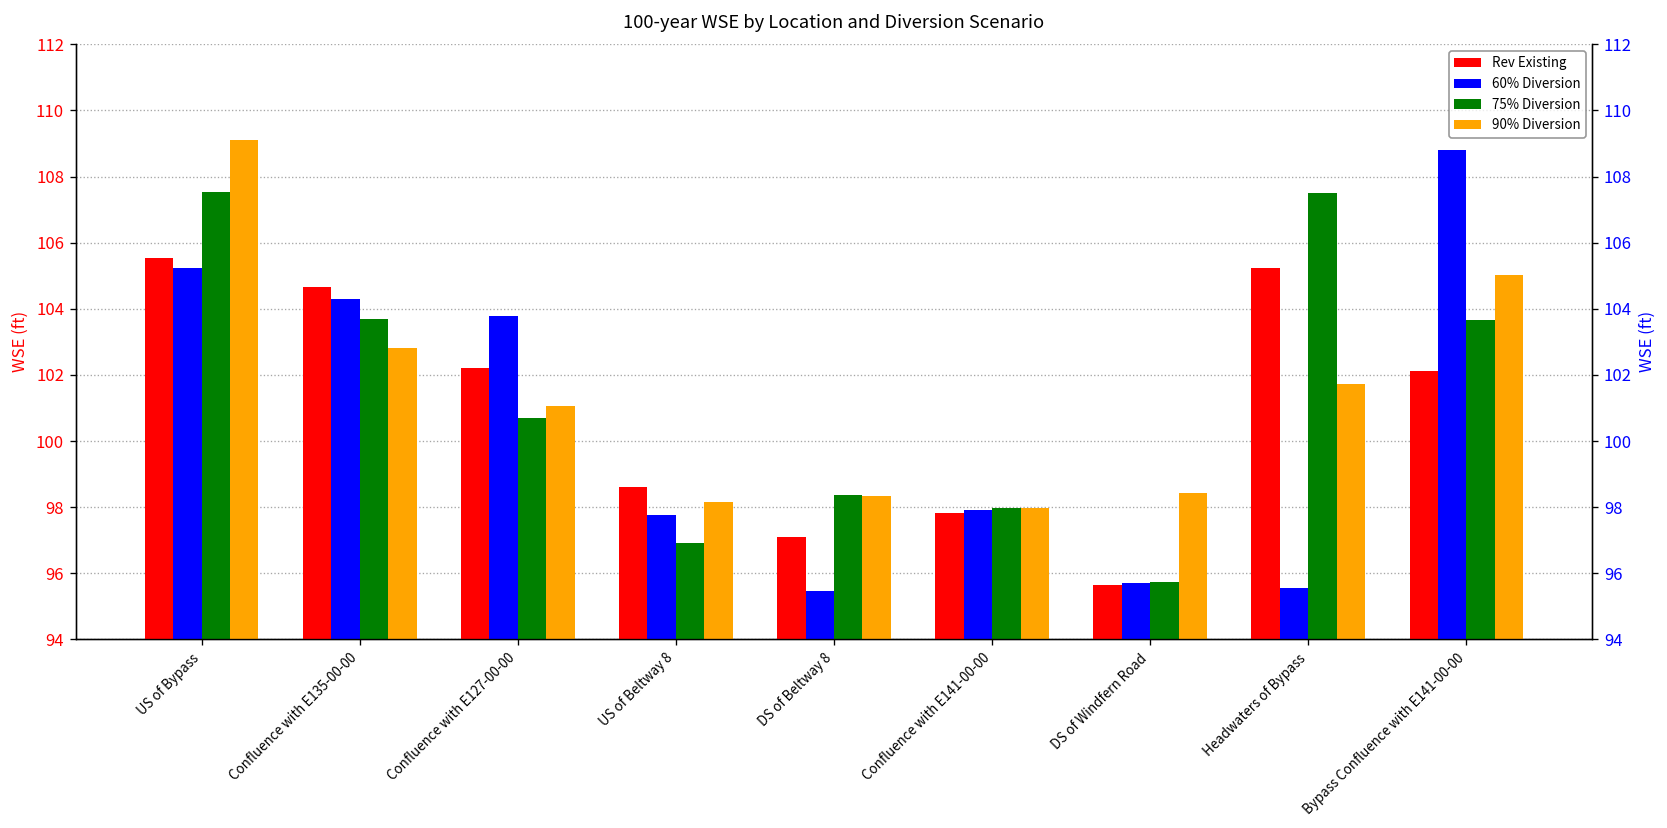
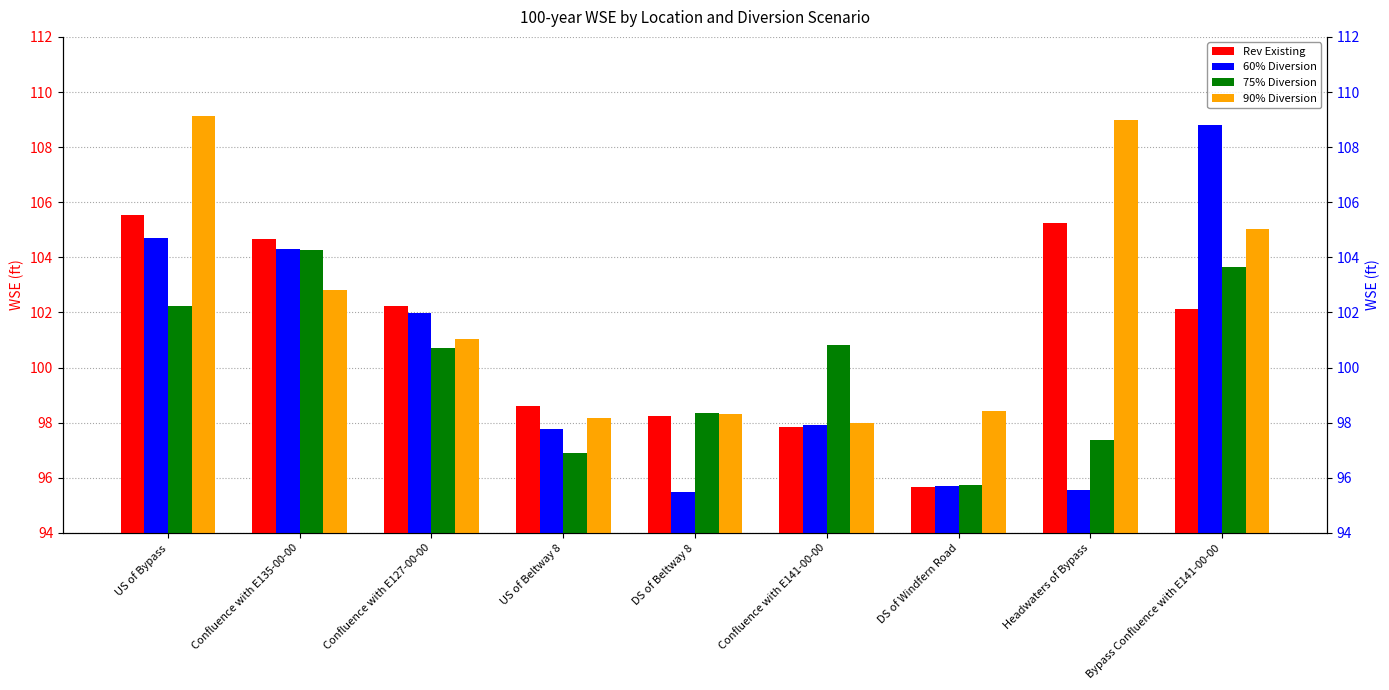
  {
    "Rev Existing": {
      "US of Bypass": 105.5,
      "Confluence with E135-00-00": 104.7,
      "Confluence with E127-00-00": 102.2,
      "US of Beltway 8": 98.6,
-     "DS of Beltway 8": 97.1,
+     "DS of Beltway 8": 98.3,
      "Confluence with E141-00-00": 97.8,
      "DS of Windfern Road": 95.7,
      "Headwaters of Bypass": 105.2,
      "Bypass Confluence with E141-00-00": 102.1
    },
    "60% Diversion": {
-     "US of Bypass": 105.2,
+     "US of Bypass": 104.7,
      "Confluence with E135-00-00": 104.3,
-     "Confluence with E127-00-00": 103.8,
+     "Confluence with E127-00-00": 102.0,
      "US of Beltway 8": 97.8,
      "DS of Beltway 8": 95.5,
      "Confluence with E141-00-00": 97.9,
      "DS of Windfern Road": 95.7,
      "Headwaters of Bypass": 95.6,
      "Bypass Confluence with E141-00-00": 108.8
    },
    "75% Diversion": {
-     "US of Bypass": 107.5,
-     "Confluence with E135-00-00": 103.7,
+     "US of Bypass": 102.2,
+     "Confluence with E135-00-00": 104.3,
      "Confluence with E127-00-00": 100.7,
      "US of Beltway 8": 96.9,
      "DS of Beltway 8": 98.4,
-     "Confluence with E141-00-00": 98.0,
+     "Confluence with E141-00-00": 100.8,
      "DS of Windfern Road": 95.7,
-     "Headwaters of Bypass": 107.5,
+     "Headwaters of Bypass": 97.4,
      "Bypass Confluence with E141-00-00": 103.7
    },
    "90% Diversion": {
      "US of Bypass": 109.1,
      "Confluence with E135-00-00": 102.8,
      "Confluence with E127-00-00": 101.1,
      "US of Beltway 8": 98.2,
      "DS of Beltway 8": 98.3,
      "Confluence with E141-00-00": 98.0,
      "DS of Windfern Road": 98.4,
-     "Headwaters of Bypass": 101.7,
+     "Headwaters of Bypass": 109.0,
      "Bypass Confluence with E141-00-00": 105.0
    }
  }
